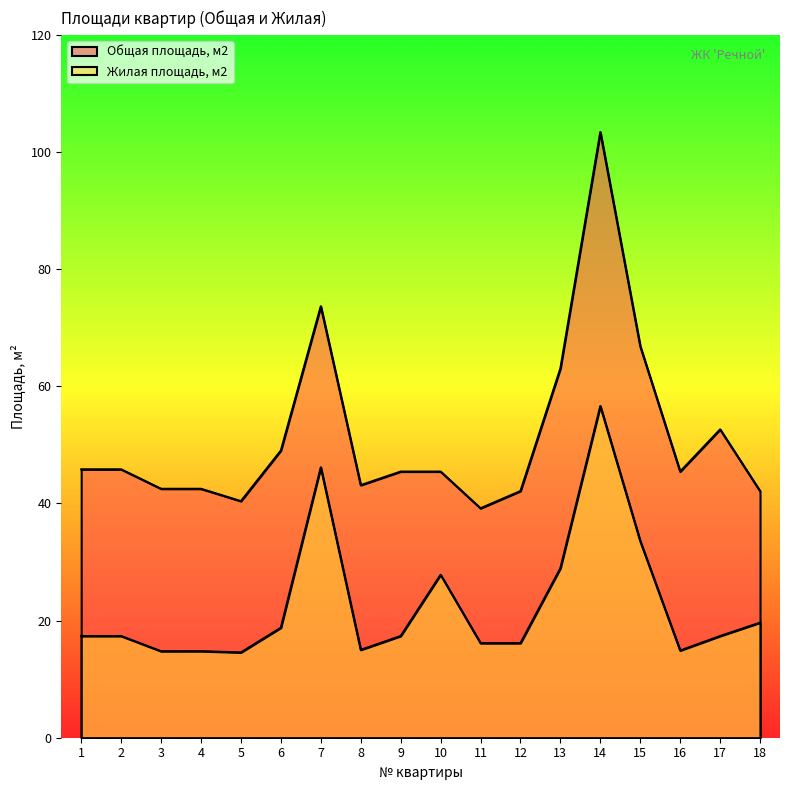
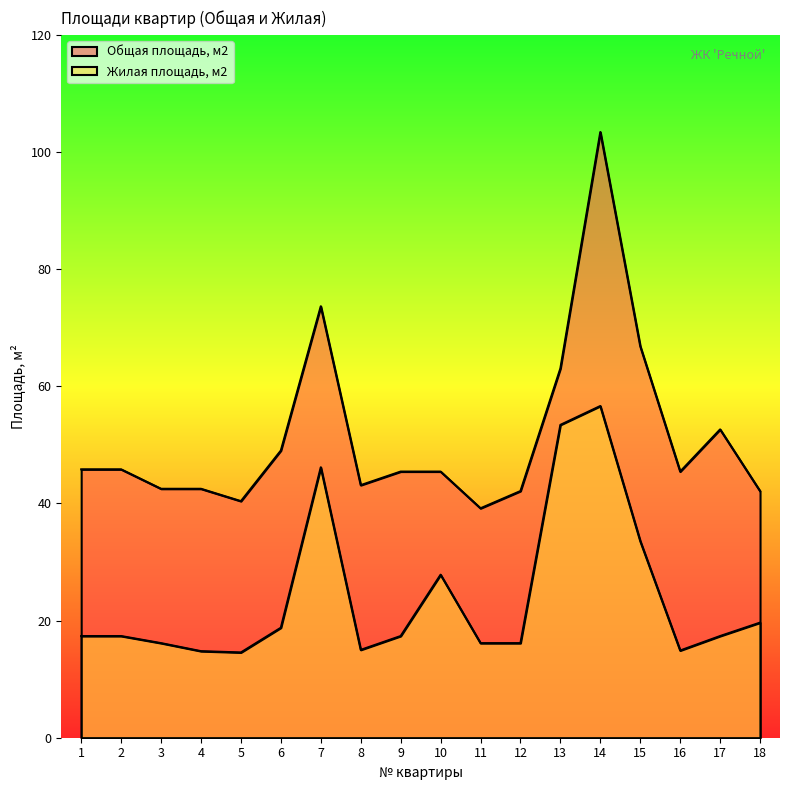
  {
    "Общая площадь, м2": {
      "1": 46,
      "2": 46,
      "3": 43,
      "4": 43,
      "5": 40,
      "6": 49,
      "7": 74,
      "8": 43,
      "9": 45,
      "10": 45,
      "11": 39,
      "12": 42,
      "13": 63,
      "14": 103,
      "15": 67,
      "16": 45,
      "17": 53,
      "18": 42
    },
    "Жилая площадь, м2": {
      "1": 17,
      "2": 17,
-     "3": 15,
+     "3": 16,
      "4": 15,
      "5": 15,
      "6": 19,
      "7": 46,
      "8": 15,
      "9": 17,
      "10": 28,
      "11": 16,
      "12": 16,
-     "13": 29,
+     "13": 53,
      "14": 57,
      "15": 34,
      "16": 15,
      "17": 17,
      "18": 20
    }
  }
